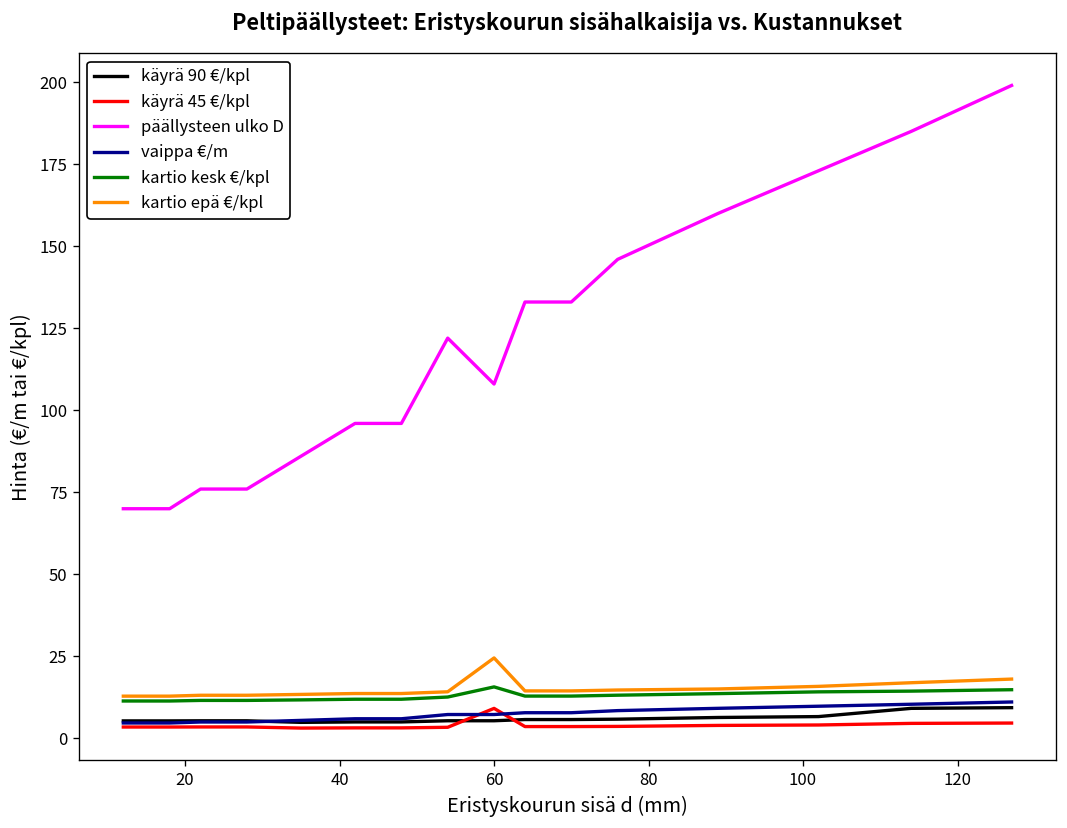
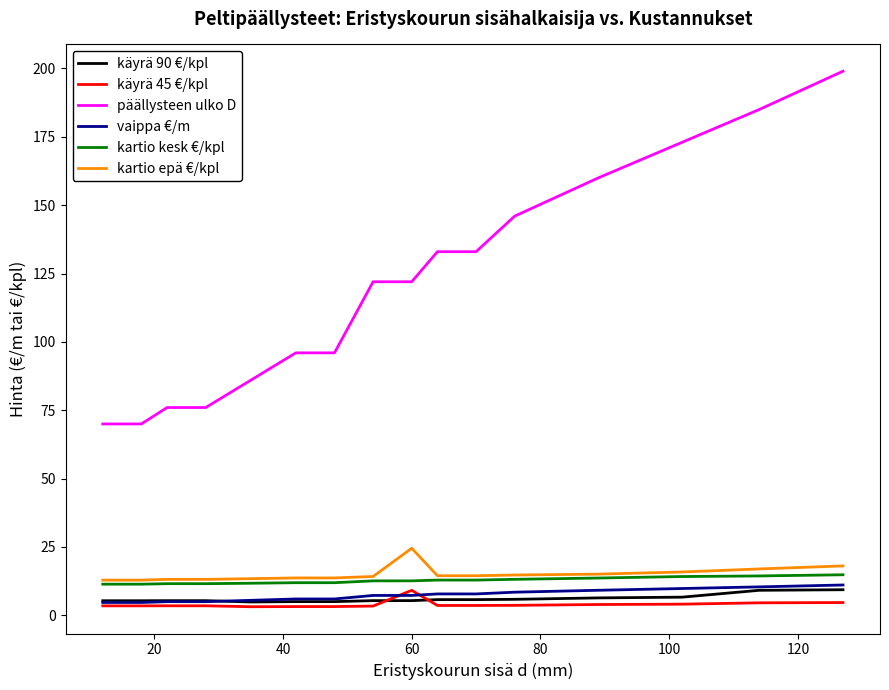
  {
    "käyrä 90 €/kpl": {
      "60": 5
    },
    "käyrä 45 €/kpl": {
      "60": 9
    },
    "päällysteen ulko D": {
-     "60": 108
+     "60": 122
    },
    "vaippa €/m": {
      "60": 7
    },
    "kartio kesk €/kpl": {
-     "60": 16
+     "60": 13
    },
    "kartio epä €/kpl": {
      "60": 25
    }
  }
